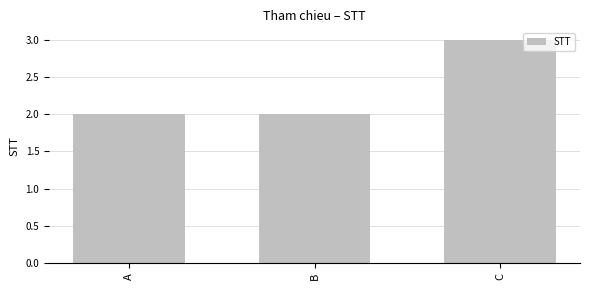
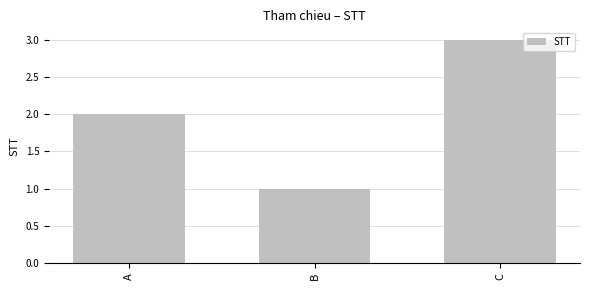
  {
    "A": 2,
-   "B": 2,
+   "B": 1,
    "C": 3
  }
